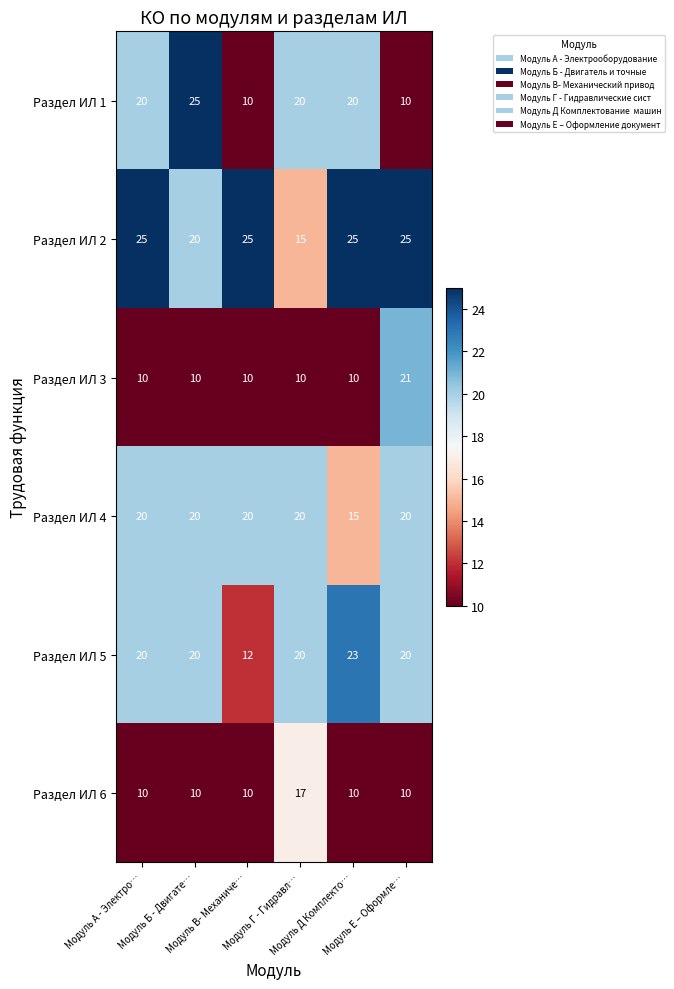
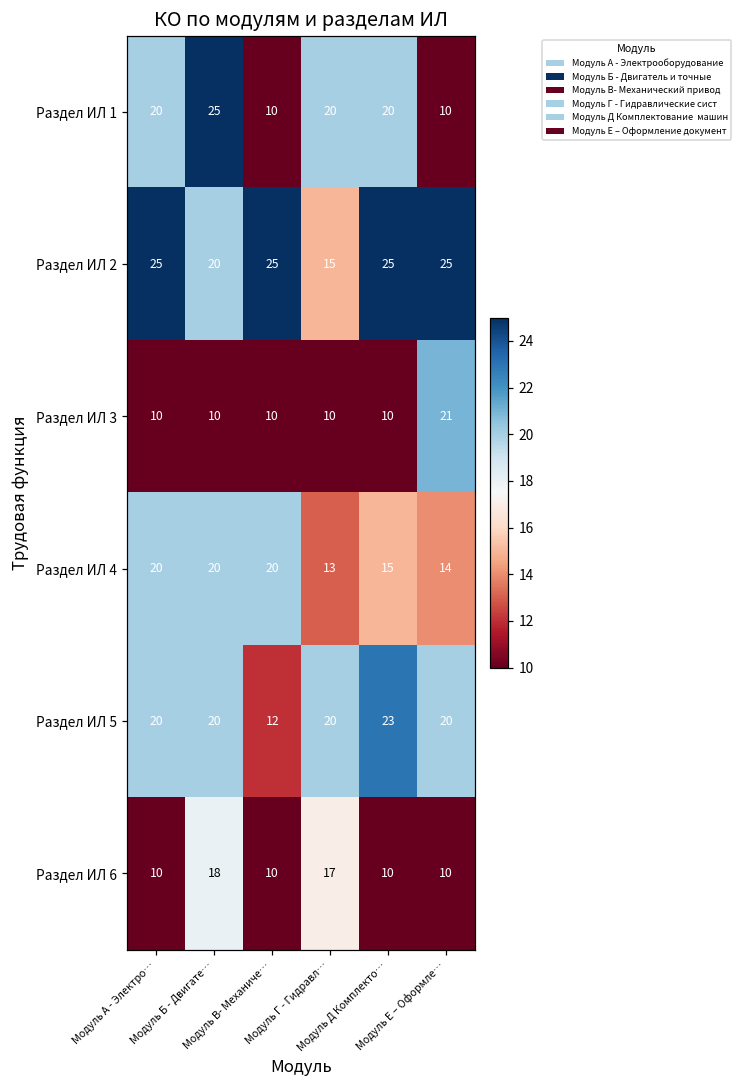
  {
    "Раздел ИЛ 1": {
      "Модуль А - Электро…": 20,
      "Модуль Б - Двигате…": 25,
      "Модуль В- Механиче…": 10,
      "Модуль Г - Гидравл…": 20,
      "Модуль Д Комплекто…": 20,
      "Модуль Е – Оформле…": 10
    },
    "Раздел ИЛ 2": {
      "Модуль А - Электро…": 25,
      "Модуль Б - Двигате…": 20,
      "Модуль В- Механиче…": 25,
      "Модуль Г - Гидравл…": 15,
      "Модуль Д Комплекто…": 25,
      "Модуль Е – Оформле…": 25
    },
    "Раздел ИЛ 3": {
      "Модуль А - Электро…": 10,
      "Модуль Б - Двигате…": 10,
      "Модуль В- Механиче…": 10,
      "Модуль Г - Гидравл…": 10,
      "Модуль Д Комплекто…": 10,
      "Модуль Е – Оформле…": 21
    },
    "Раздел ИЛ 4": {
      "Модуль А - Электро…": 20,
      "Модуль Б - Двигате…": 20,
      "Модуль В- Механиче…": 20,
-     "Модуль Г - Гидравл…": 20,
+     "Модуль Г - Гидравл…": 13,
      "Модуль Д Комплекто…": 15,
-     "Модуль Е – Оформле…": 20
+     "Модуль Е – Оформле…": 14
    },
    "Раздел ИЛ 5": {
      "Модуль А - Электро…": 20,
      "Модуль Б - Двигате…": 20,
      "Модуль В- Механиче…": 12,
      "Модуль Г - Гидравл…": 20,
      "Модуль Д Комплекто…": 23,
      "Модуль Е – Оформле…": 20
    },
    "Раздел ИЛ 6": {
      "Модуль А - Электро…": 10,
-     "Модуль Б - Двигате…": 10,
+     "Модуль Б - Двигате…": 18,
      "Модуль В- Механиче…": 10,
      "Модуль Г - Гидравл…": 17,
      "Модуль Д Комплекто…": 10,
      "Модуль Е – Оформле…": 10
    }
  }
